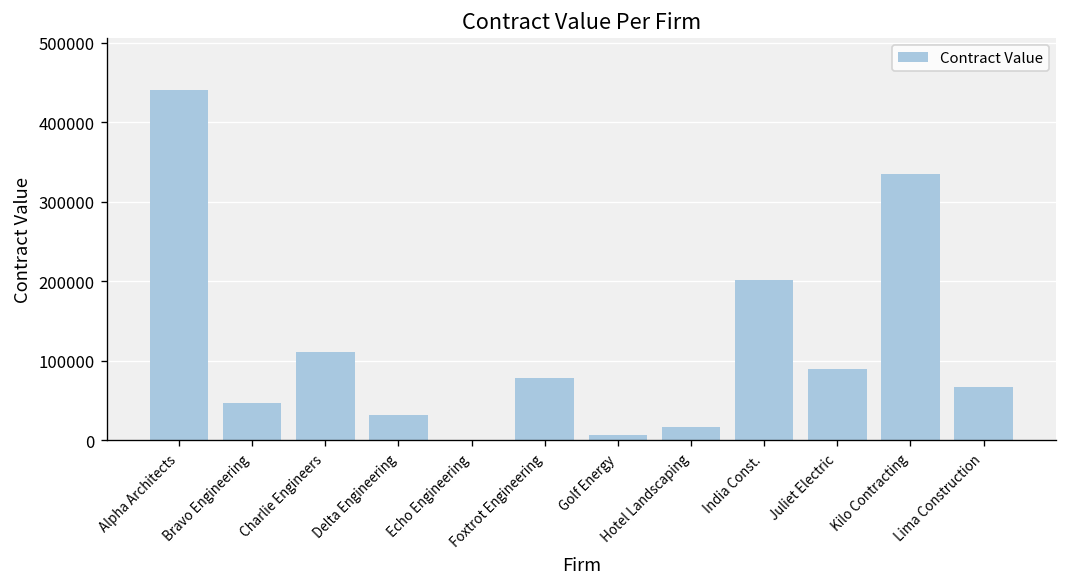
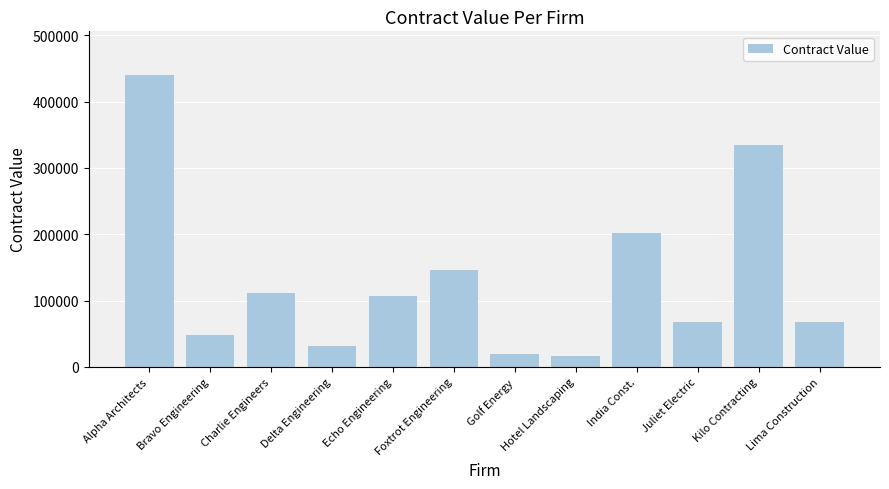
  {
    "Alpha Architects": 440000,
    "Bravo Engineering": 50000,
    "Charlie Engineers": 110000,
    "Delta Engineering": 30000,
-   "Echo Engineering": 0,
-   "Foxtrot Engineering": 80000,
-   "Golf Energy": 10000,
+   "Echo Engineering": 110000,
+   "Foxtrot Engineering": 150000,
+   "Golf Energy": 20000,
    "Hotel Landscaping": 20000,
    "India Const.": 200000,
-   "Juliet Electric": 90000,
+   "Juliet Electric": 70000,
    "Kilo Contracting": 340000,
    "Lima Construction": 70000
  }
